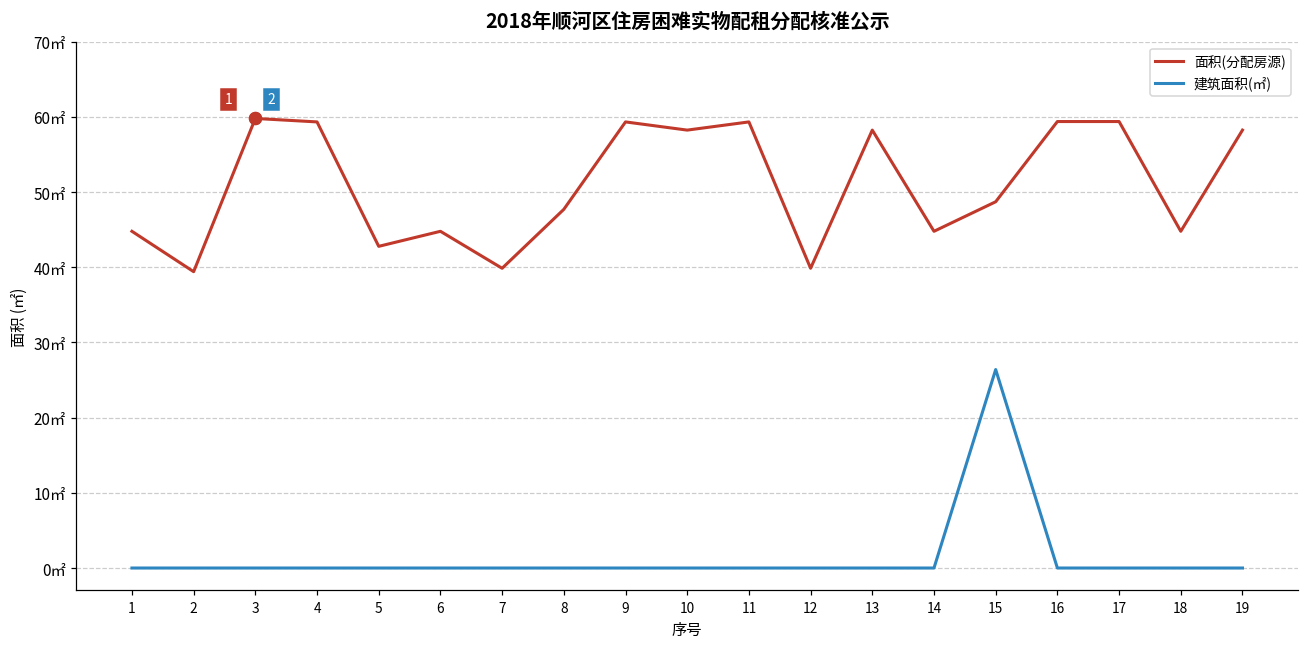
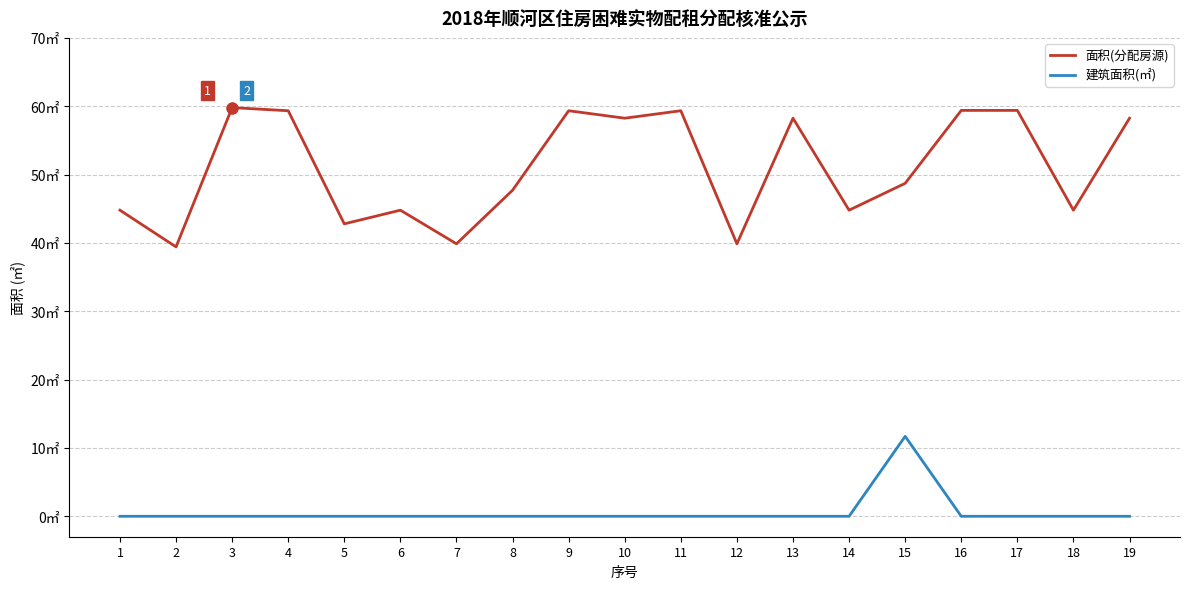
  {
    "建筑面积(㎡)": {
      "1": "0㎡",
      "2": "0㎡",
      "3": "0㎡",
      "4": "0㎡",
      "5": "0㎡",
      "6": "0㎡",
      "7": "0㎡",
      "8": "0㎡",
      "9": "0㎡",
      "10": "0㎡",
      "11": "0㎡",
      "12": "0㎡",
      "13": "0㎡",
      "14": "0㎡",
-     "15": "26㎡",
+     "15": "12㎡",
      "16": "0㎡",
      "17": "0㎡",
      "18": "0㎡",
      "19": "0㎡"
    }
  }
